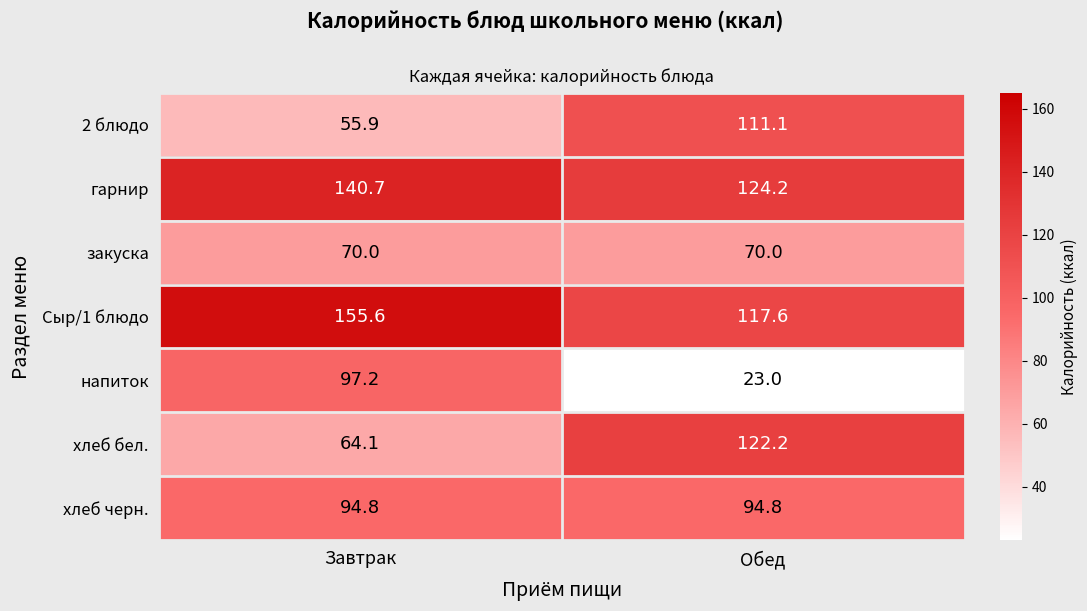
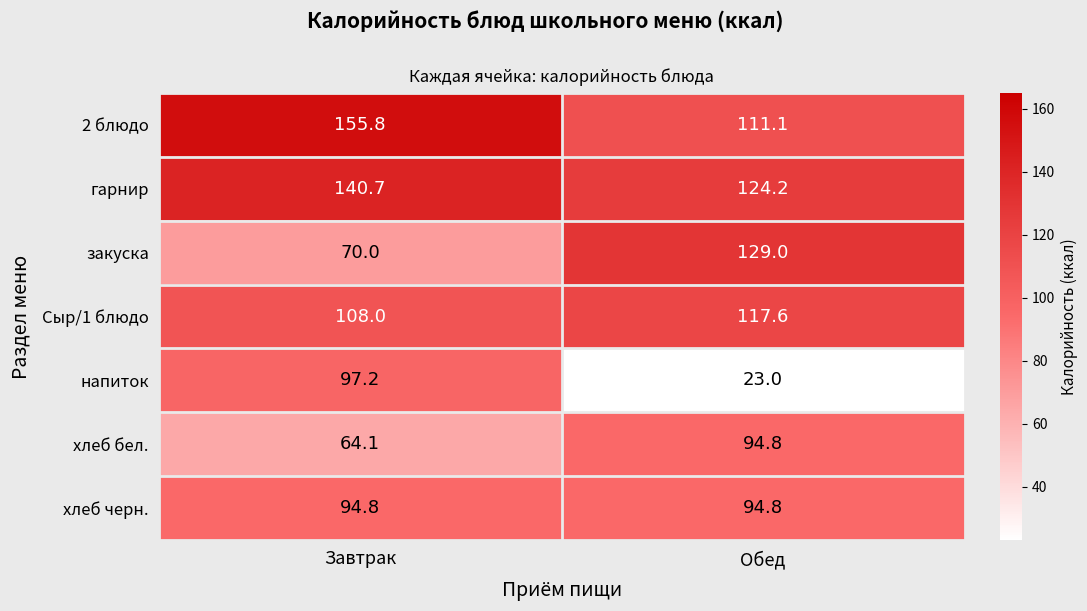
  {
    "2 блюдо": {
-     "Завтрак": 55.9,
+     "Завтрак": 155.8,
      "Обед": 111.1
    },
    "гарнир": {
      "Завтрак": 140.7,
      "Обед": 124.2
    },
    "закуска": {
      "Завтрак": 70.0,
-     "Обед": 70.0
+     "Обед": 129.0
    },
    "Сыр/1 блюдо": {
-     "Завтрак": 155.6,
+     "Завтрак": 108.0,
      "Обед": 117.6
    },
    "напиток": {
      "Завтрак": 97.2,
      "Обед": 23.0
    },
    "хлеб бел.": {
      "Завтрак": 64.1,
-     "Обед": 122.2
+     "Обед": 94.8
    },
    "хлеб черн.": {
      "Завтрак": 94.8,
      "Обед": 94.8
    }
  }
